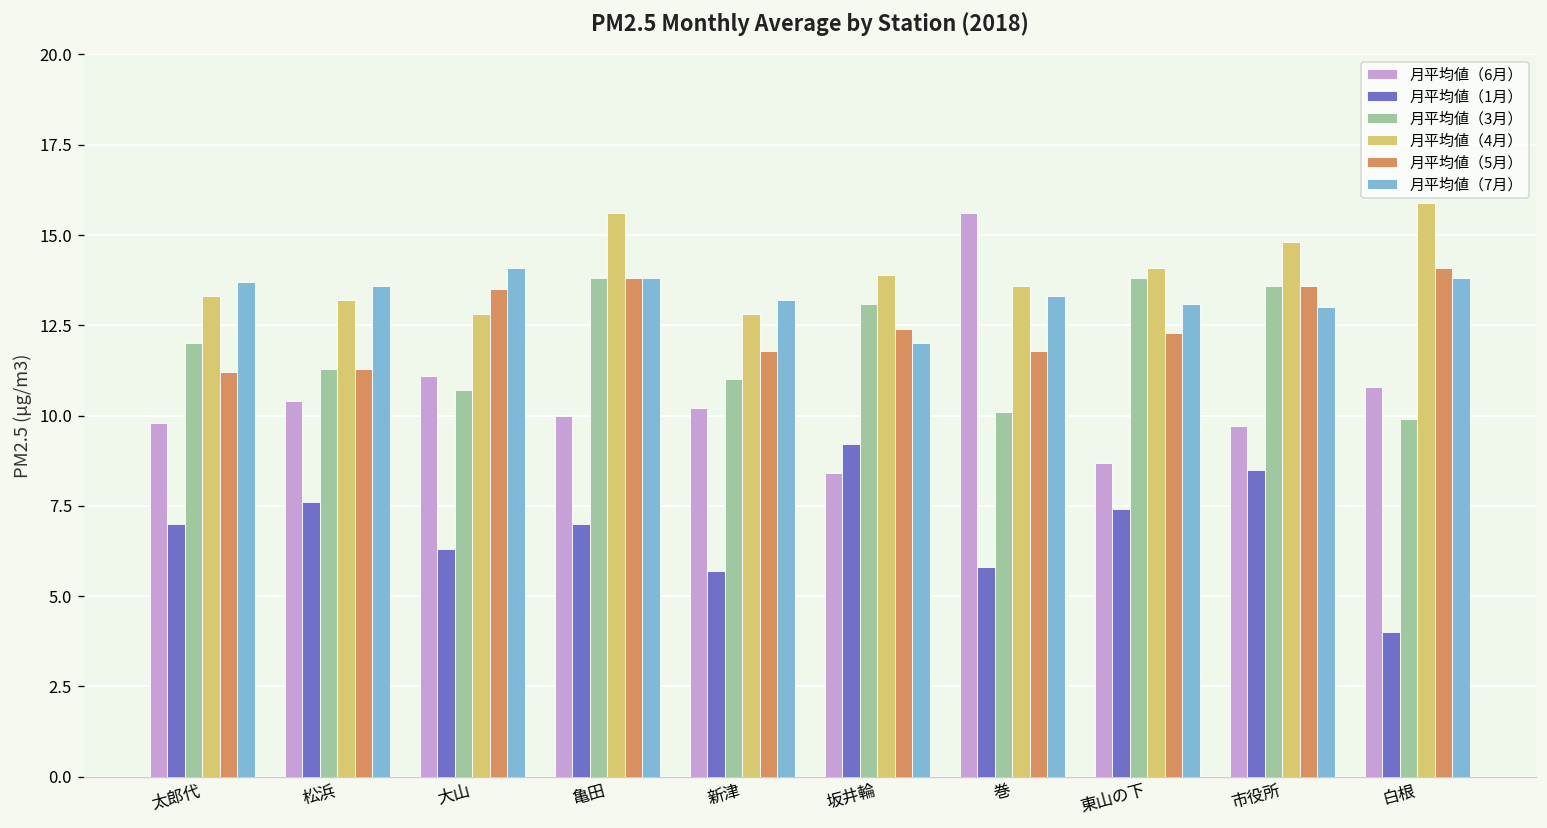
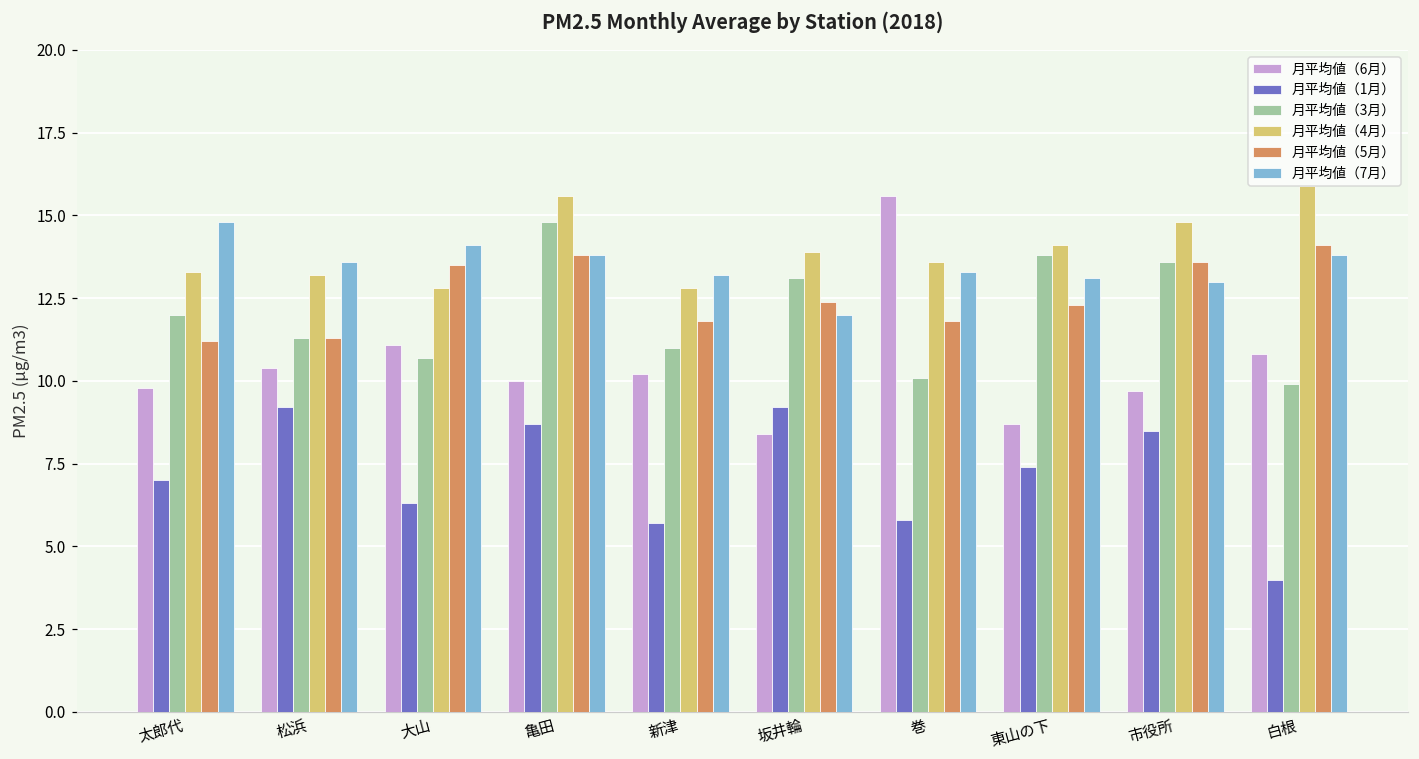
  {
    "月平均値（6月）": {
      "太郎代": 9.8,
      "松浜": 10.4,
      "大山": 11.1,
      "亀田": 10.0,
      "新津": 10.2,
      "坂井輪": 8.4,
      "巻": 15.6,
      "東山の下": 8.7,
      "市役所": 9.7,
      "白根": 10.8
    },
    "月平均値（1月）": {
      "太郎代": 7.0,
-     "松浜": 7.6,
+     "松浜": 9.2,
      "大山": 6.3,
-     "亀田": 7.0,
+     "亀田": 8.7,
      "新津": 5.7,
      "坂井輪": 9.2,
      "巻": 5.8,
      "東山の下": 7.4,
      "市役所": 8.5,
      "白根": 4.0
    },
    "月平均値（3月）": {
      "太郎代": 12.0,
      "松浜": 11.3,
      "大山": 10.7,
-     "亀田": 13.8,
+     "亀田": 14.8,
      "新津": 11.0,
      "坂井輪": 13.1,
      "巻": 10.1,
      "東山の下": 13.8,
      "市役所": 13.6,
      "白根": 9.9
    },
    "月平均値（7月）": {
-     "太郎代": 13.7,
+     "太郎代": 14.8,
      "松浜": 13.6,
      "大山": 14.1,
      "亀田": 13.8,
      "新津": 13.2,
      "坂井輪": 12.0,
      "巻": 13.3,
      "東山の下": 13.1,
      "市役所": 13.0,
      "白根": 13.8
    }
  }
